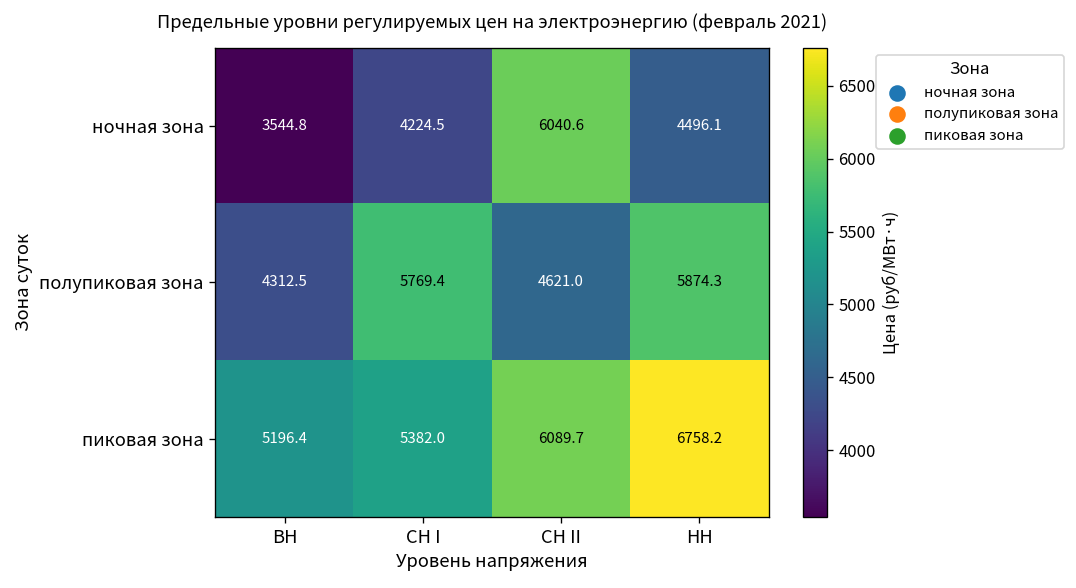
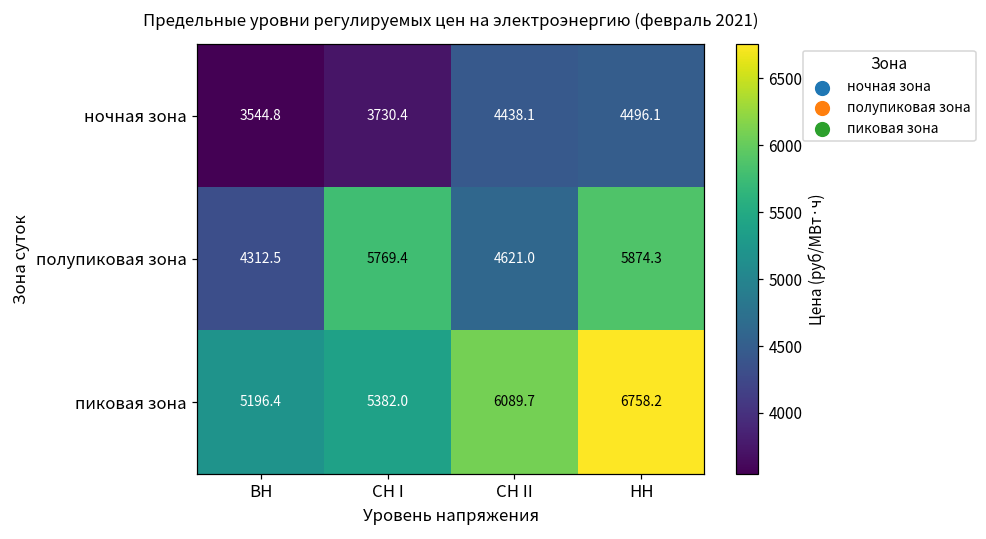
  {
    "ночная зона": {
      "ВН": 3544.8,
-     "СН I": 4224.5,
-     "СН II": 6040.6,
+     "СН I": 3730.4,
+     "СН II": 4438.1,
      "НН": 4496.1
    },
    "полупиковая зона": {
      "ВН": 4312.5,
      "СН I": 5769.4,
      "СН II": 4621.0,
      "НН": 5874.3
    },
    "пиковая зона": {
      "ВН": 5196.4,
      "СН I": 5382.0,
      "СН II": 6089.7,
      "НН": 6758.2
    }
  }
